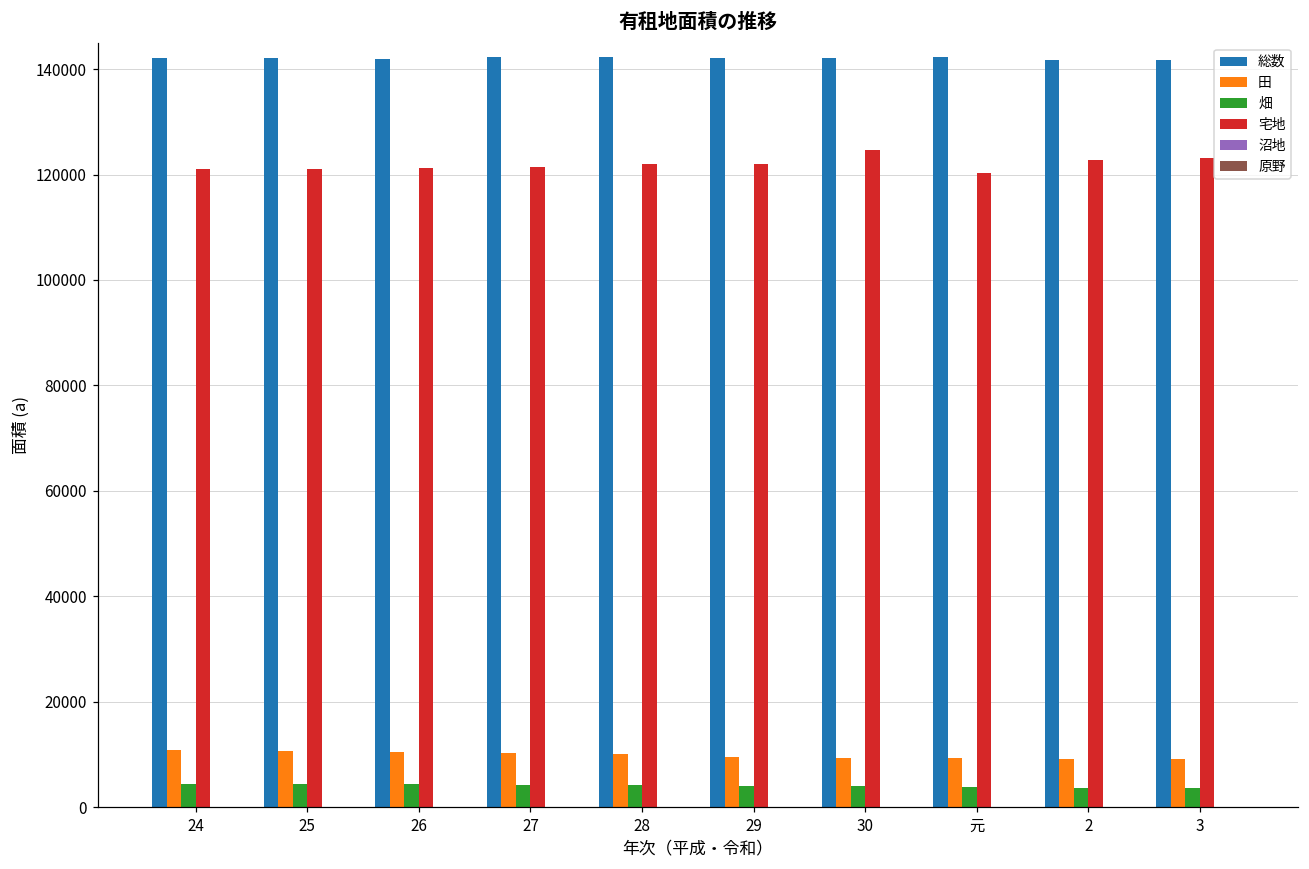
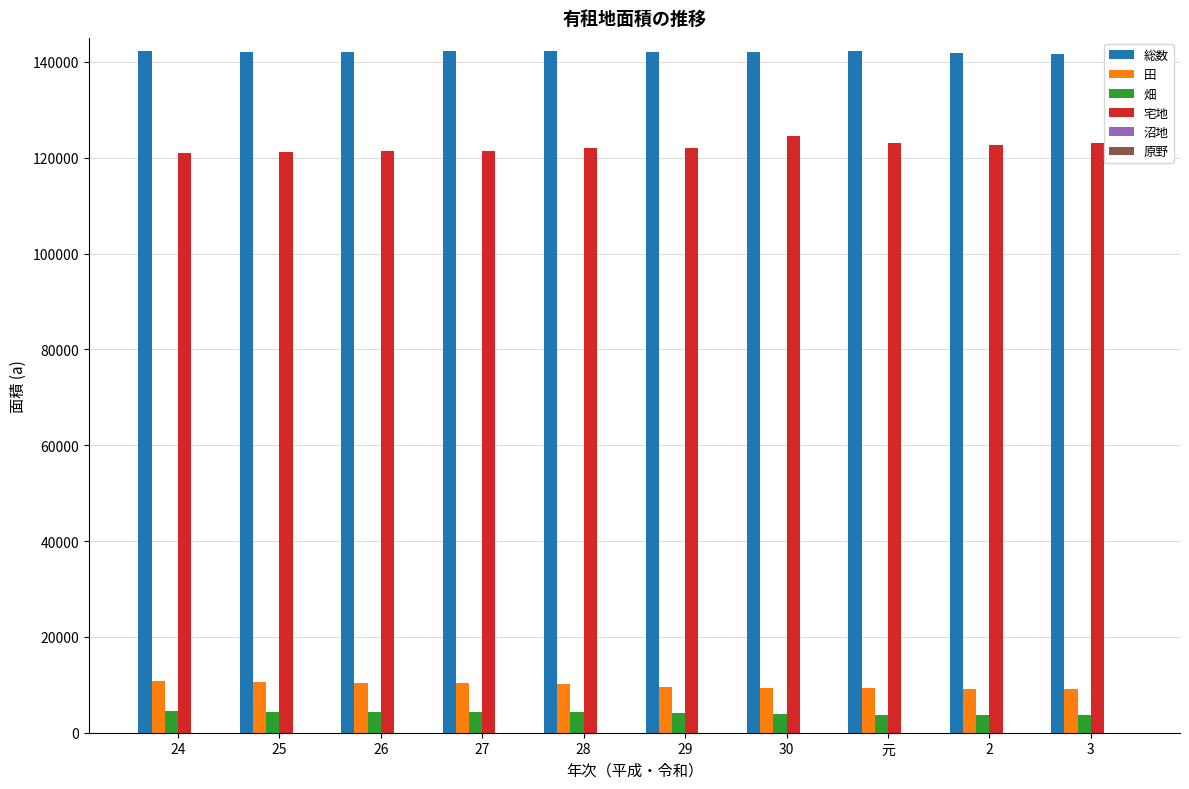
  {
    "総数": {
      "24": 142000,
      "25": 142000,
      "26": 142000,
      "27": 142000,
      "28": 142000,
      "29": 142000,
      "30": 142000,
      "元": 142000,
      "2": 142000,
      "3": 142000
    },
    "田": {
      "24": 11000,
      "25": 11000,
      "26": 10000,
      "27": 10000,
      "28": 10000,
      "29": 9000,
      "30": 9000,
      "元": 9000,
      "2": 9000,
      "3": 9000
    },
    "畑": {
      "24": 4000,
      "25": 4000,
      "26": 4000,
      "27": 4000,
      "28": 4000,
      "29": 4000,
      "30": 4000,
      "元": 4000,
      "2": 4000,
      "3": 4000
    },
    "宅地": {
      "24": 121000,
      "25": 121000,
      "26": 121000,
      "27": 121000,
      "28": 122000,
      "29": 122000,
      "30": 125000,
-     "元": 120000,
+     "元": 123000,
      "2": 123000,
      "3": 123000
    }
  }
